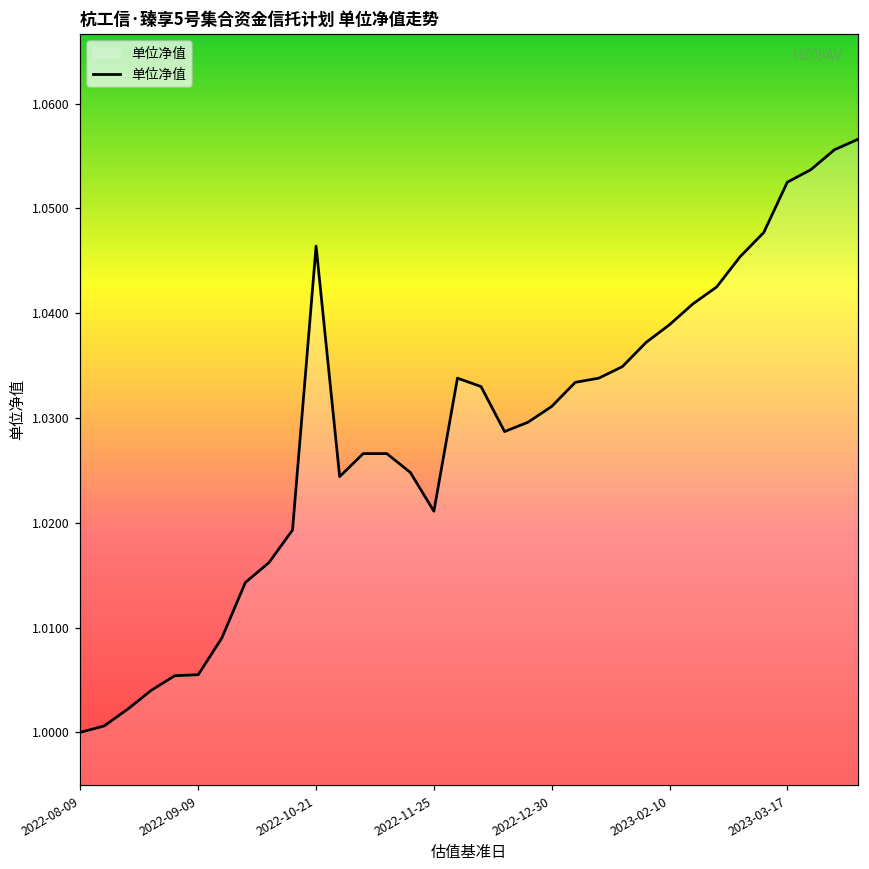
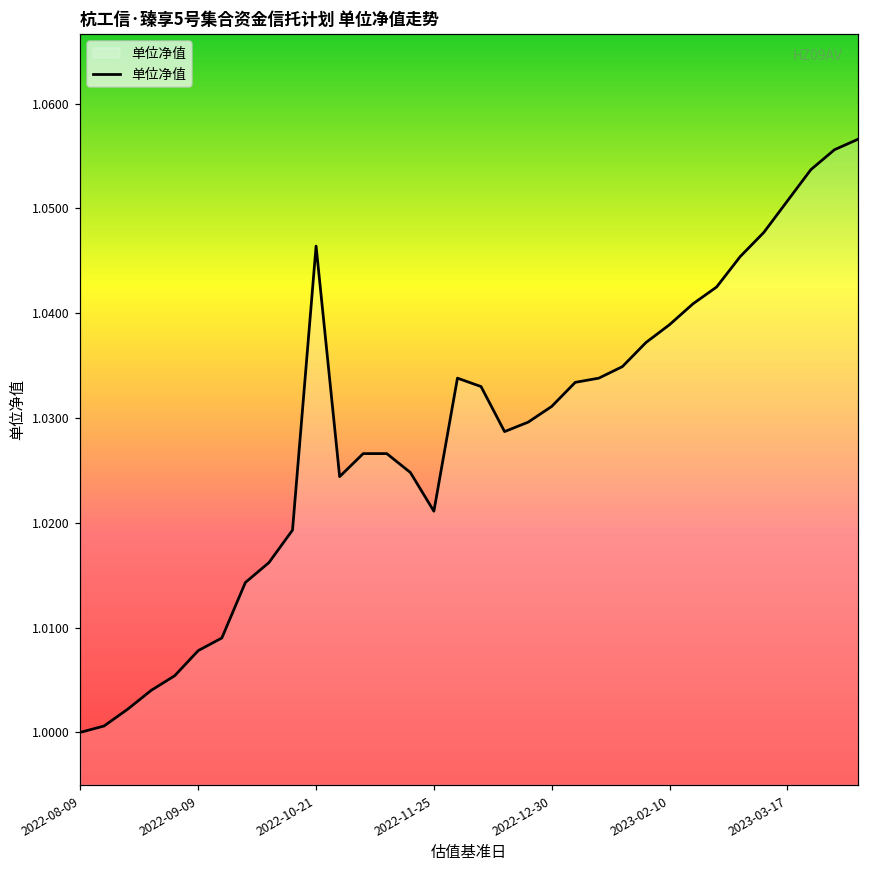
  {
    "2022-08-09": 1.000,
-   "2022-09-09": 1.006,
+   "2022-09-09": 1.008,
    "2022-10-21": 1.046,
    "2022-11-25": 1.021,
    "2022-12-30": 1.031,
    "2023-02-10": 1.039,
-   "2023-03-17": 1.053
+   "2023-03-17": 1.051
  }
